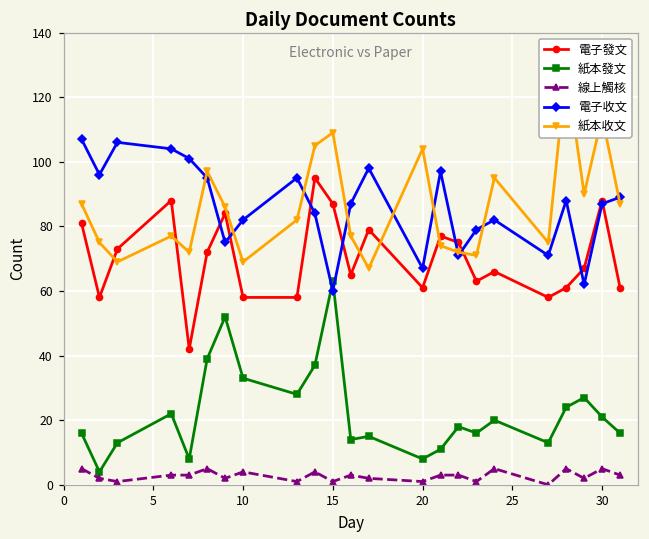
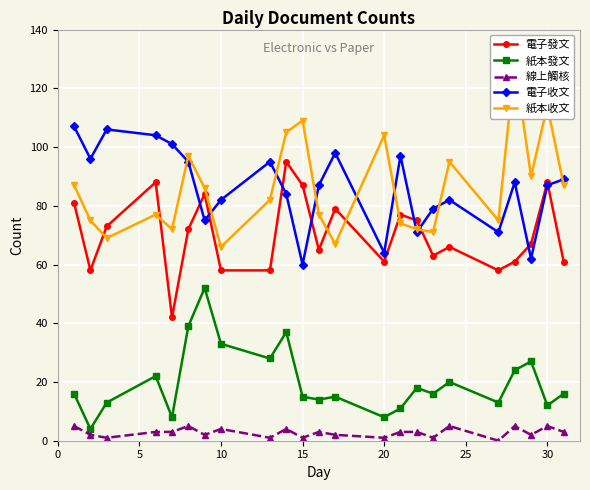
  {
    "電子發文": {
      "10": 58,
      "15": 87,
      "20": 61,
      "30": 88
    },
    "紙本發文": {
      "10": 33,
-     "15": 63,
+     "15": 15,
      "20": 8,
-     "30": 21
+     "30": 12
    },
    "線上觸核": {
      "10": 4,
      "15": 1,
      "20": 1,
      "30": 5
    },
    "電子收文": {
      "10": 82,
      "15": 60,
-     "20": 67,
+     "20": 64,
      "30": 87
    },
    "紙本收文": {
-     "10": 69,
+     "10": 66,
      "15": 109,
      "20": 104
    }
  }
